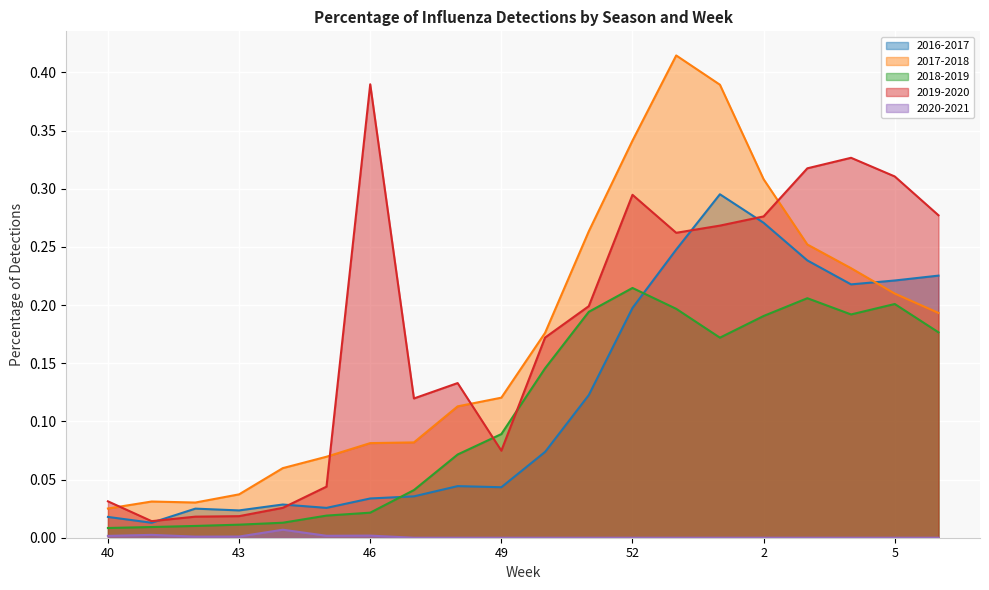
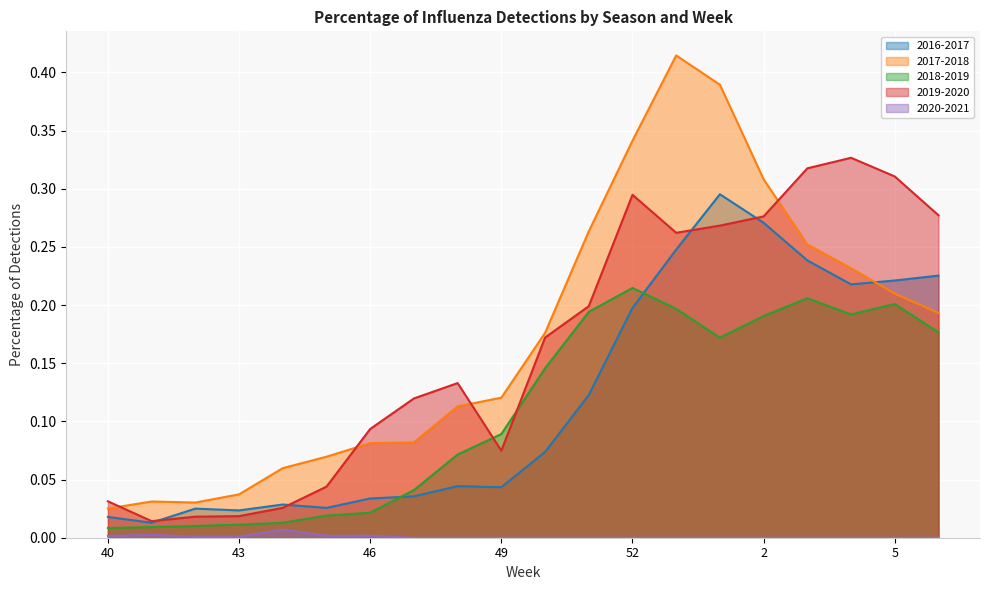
  {
    "2016-2017": {
      "40": 0.018,
      "43": 0.023,
      "46": 0.034,
      "49": 0.043,
      "52": 0.197
    },
    "2017-2018": {
      "40": 0.025,
      "43": 0.037,
      "46": 0.081,
      "49": 0.120,
      "52": 0.341
    },
    "2018-2019": {
      "40": 0.008,
      "43": 0.011,
      "46": 0.022,
      "49": 0.089,
      "52": 0.215
    },
    "2019-2020": {
      "40": 0.031,
      "43": 0.019,
-     "46": 0.390,
+     "46": 0.093,
      "49": 0.075,
      "52": 0.295
    },
    "2020-2021": {
      "40": 0.002,
      "43": 0.001,
      "46": 0.002,
      "49": 0.000,
      "52": 0.000
    }
  }
